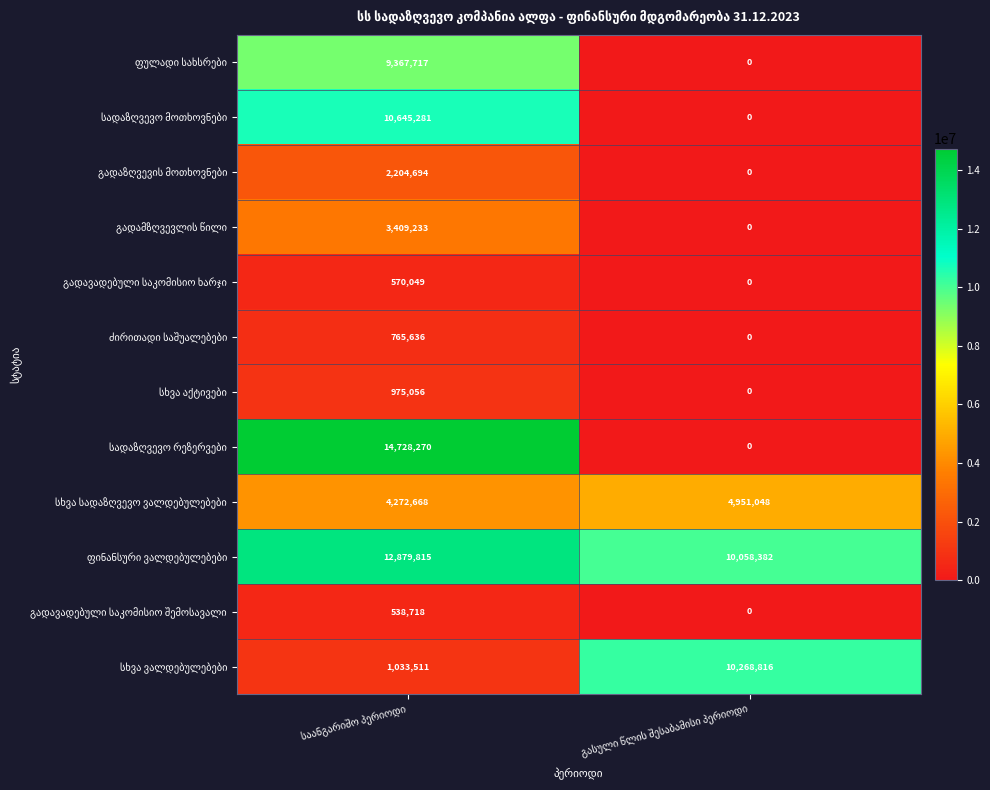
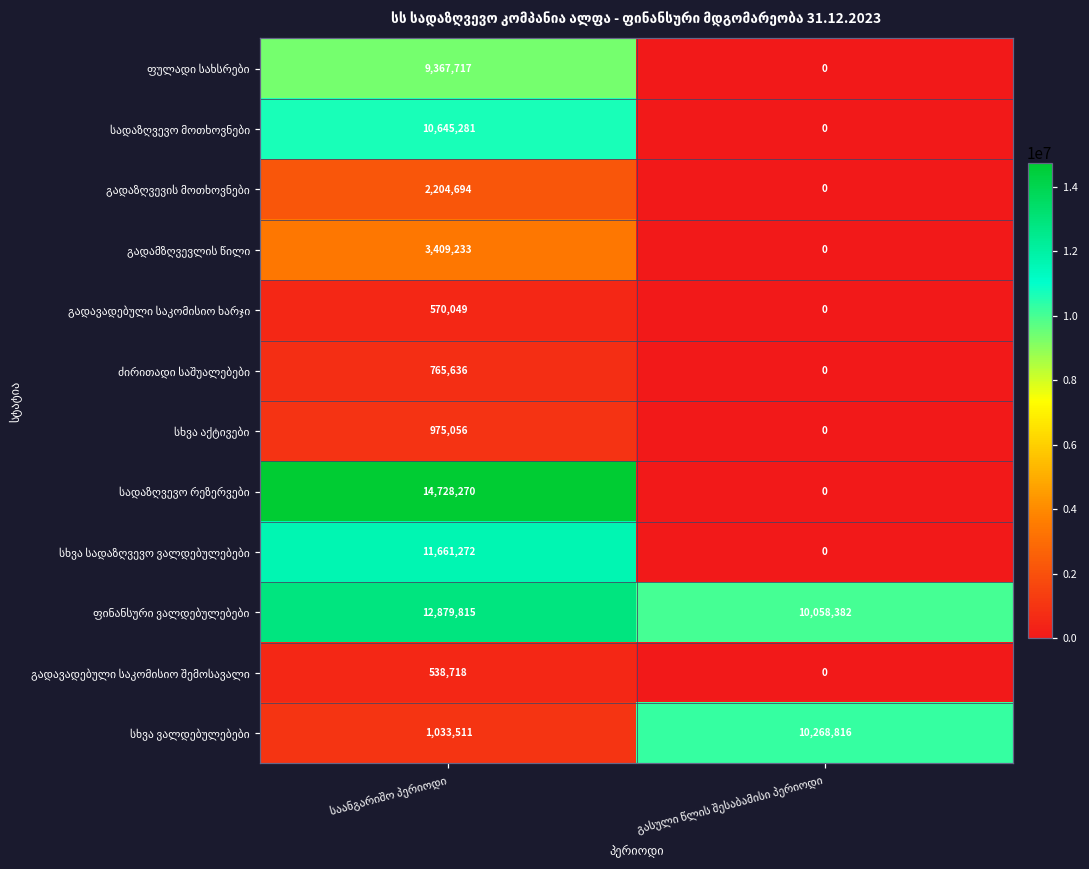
  {
    "ფულადი სახსრები": {
      "საანგარიშო პერიოდი": "9,367,717",
      "გასული წლის შესაბამისი პერიოდი": "0"
    },
    "სადაზღვევო მოთხოვნები": {
      "საანგარიშო პერიოდი": "10,645,281",
      "გასული წლის შესაბამისი პერიოდი": "0"
    },
    "გადაზღვევის მოთხოვნები": {
      "საანგარიშო პერიოდი": "2,204,694",
      "გასული წლის შესაბამისი პერიოდი": "0"
    },
    "გადამზღვევლის წილი": {
      "საანგარიშო პერიოდი": "3,409,233",
      "გასული წლის შესაბამისი პერიოდი": "0"
    },
    "გადავადებული საკომისიო ხარჯი": {
      "საანგარიშო პერიოდი": "570,049",
      "გასული წლის შესაბამისი პერიოდი": "0"
    },
    "ძირითადი საშუალებები": {
      "საანგარიშო პერიოდი": "765,636",
      "გასული წლის შესაბამისი პერიოდი": "0"
    },
    "სხვა აქტივები": {
      "საანგარიშო პერიოდი": "975,056",
      "გასული წლის შესაბამისი პერიოდი": "0"
    },
    "სადაზღვევო რეზერვები": {
      "საანგარიშო პერიოდი": "14,728,270",
      "გასული წლის შესაბამისი პერიოდი": "0"
    },
    "სხვა სადაზღვევო ვალდებულებები": {
-     "საანგარიშო პერიოდი": "4,272,668",
-     "გასული წლის შესაბამისი პერიოდი": "4,951,048"
+     "საანგარიშო პერიოდი": "11,661,272",
+     "გასული წლის შესაბამისი პერიოდი": "0"
    },
    "ფინანსური ვალდებულებები": {
      "საანგარიშო პერიოდი": "12,879,815",
      "გასული წლის შესაბამისი პერიოდი": "10,058,382"
    },
    "გადავადებული საკომისიო შემოსავალი": {
      "საანგარიშო პერიოდი": "538,718",
      "გასული წლის შესაბამისი პერიოდი": "0"
    },
    "სხვა ვალდებულებები": {
      "საანგარიშო პერიოდი": "1,033,511",
      "გასული წლის შესაბამისი პერიოდი": "10,268,816"
    }
  }
